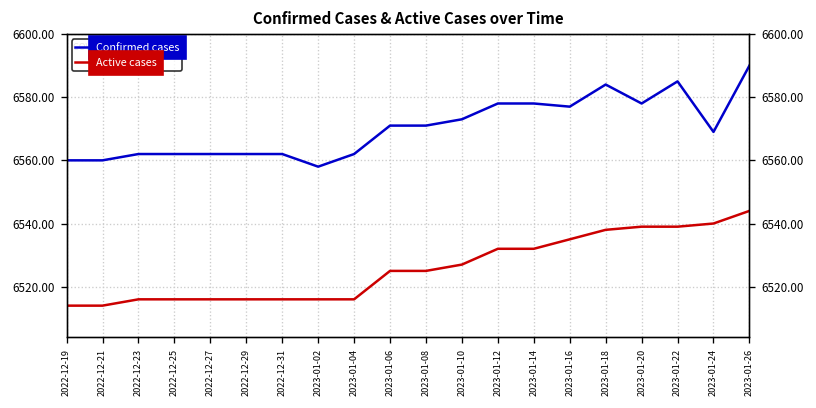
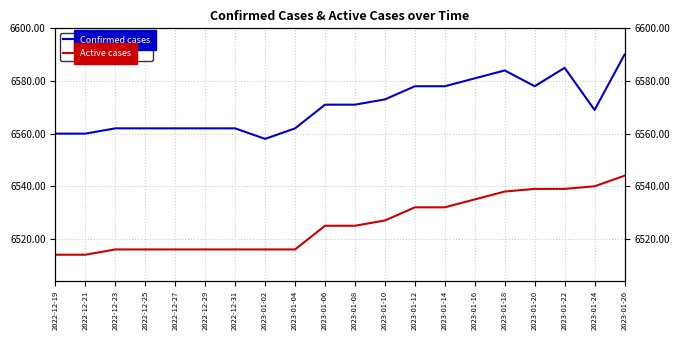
  {
    "Confirmed cases": {
      "2022-12-19": 6560,
      "2022-12-21": 6560,
      "2022-12-23": 6562,
      "2022-12-25": 6562,
      "2022-12-27": 6562,
      "2022-12-29": 6562,
      "2022-12-31": 6562,
      "2023-01-02": 6558,
      "2023-01-04": 6562,
      "2023-01-06": 6571,
      "2023-01-08": 6571,
      "2023-01-10": 6573,
      "2023-01-12": 6578,
      "2023-01-14": 6578,
-     "2023-01-16": 6577,
+     "2023-01-16": 6581,
      "2023-01-18": 6584,
      "2023-01-20": 6578,
      "2023-01-22": 6585,
      "2023-01-24": 6569,
      "2023-01-26": 6590
    },
    "Active cases": {
      "2022-12-19": 6514,
      "2022-12-21": 6514,
      "2022-12-23": 6516,
      "2022-12-25": 6516,
      "2022-12-27": 6516,
      "2022-12-29": 6516,
      "2022-12-31": 6516,
      "2023-01-02": 6516,
      "2023-01-04": 6516,
      "2023-01-06": 6525,
      "2023-01-08": 6525,
      "2023-01-10": 6527,
      "2023-01-12": 6532,
      "2023-01-14": 6532,
      "2023-01-16": 6535,
      "2023-01-18": 6538,
      "2023-01-20": 6539,
      "2023-01-22": 6539,
      "2023-01-24": 6540,
      "2023-01-26": 6544
    }
  }
